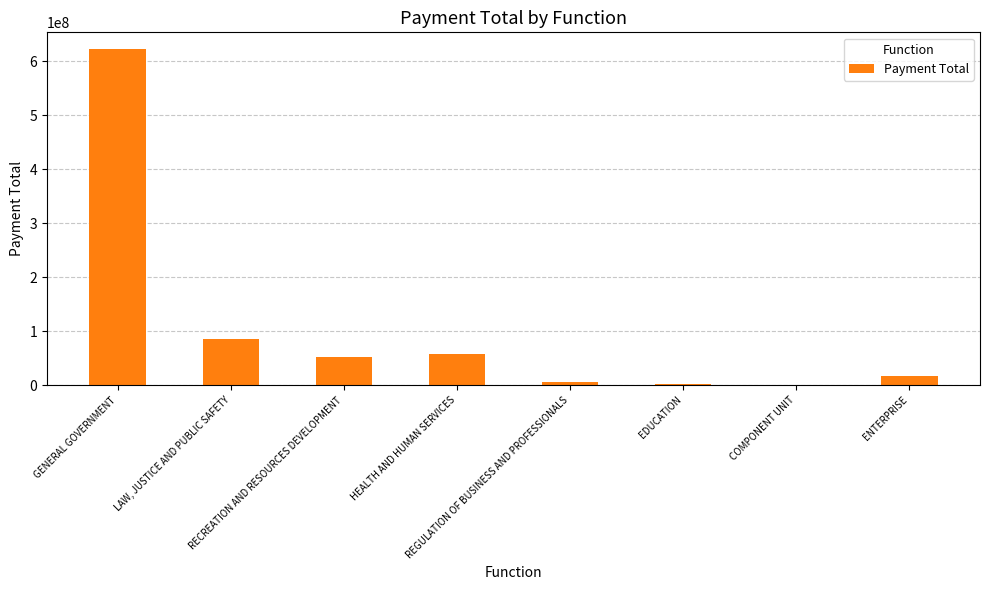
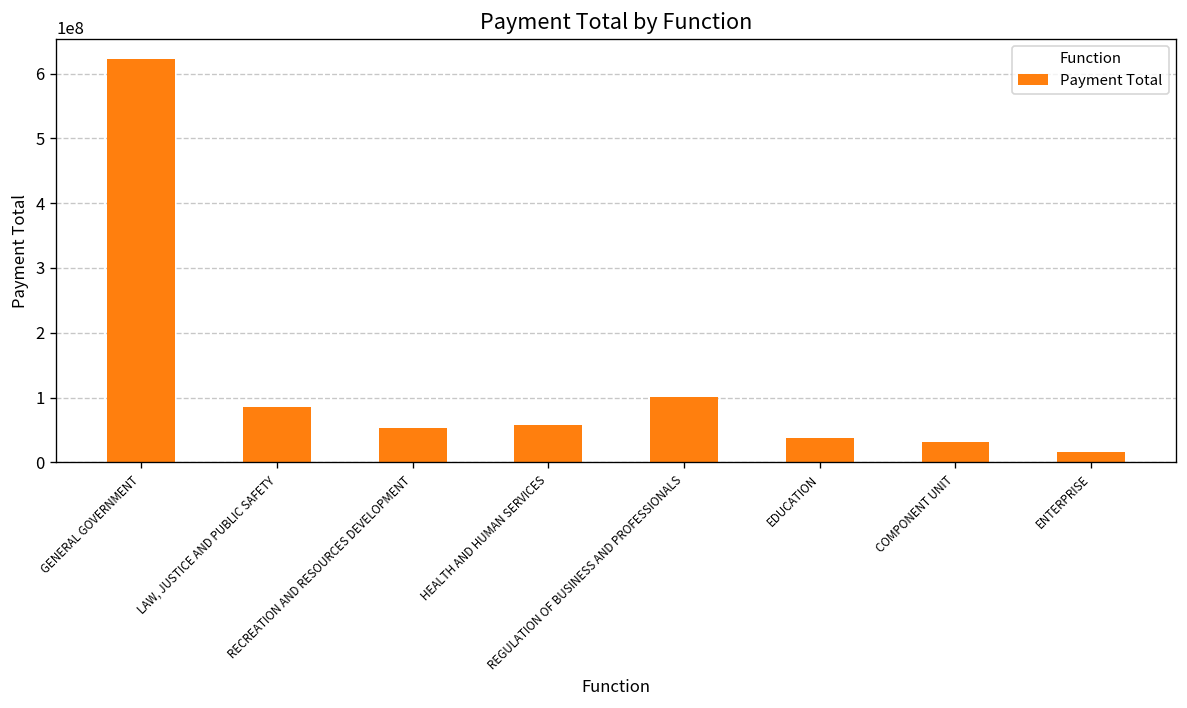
  {
    "GENERAL GOVERNMENT": 620000000,
    "LAW, JUSTICE AND PUBLIC SAFETY": 90000000,
    "RECREATION AND RESOURCES DEVELOPMENT": 50000000,
    "HEALTH AND HUMAN SERVICES": 60000000,
-   "REGULATION OF BUSINESS AND PROFESSIONALS": 10000000,
-   "EDUCATION": 0,
-   "COMPONENT UNIT": 0,
+   "REGULATION OF BUSINESS AND PROFESSIONALS": 100000000,
+   "EDUCATION": 40000000,
+   "COMPONENT UNIT": 30000000,
    "ENTERPRISE": 20000000
  }
